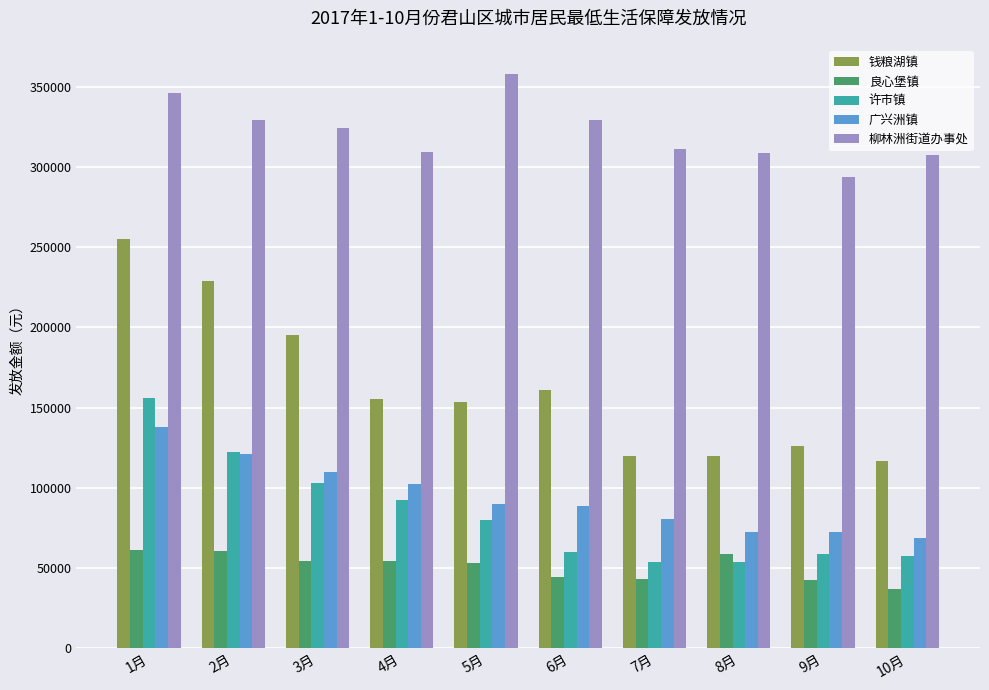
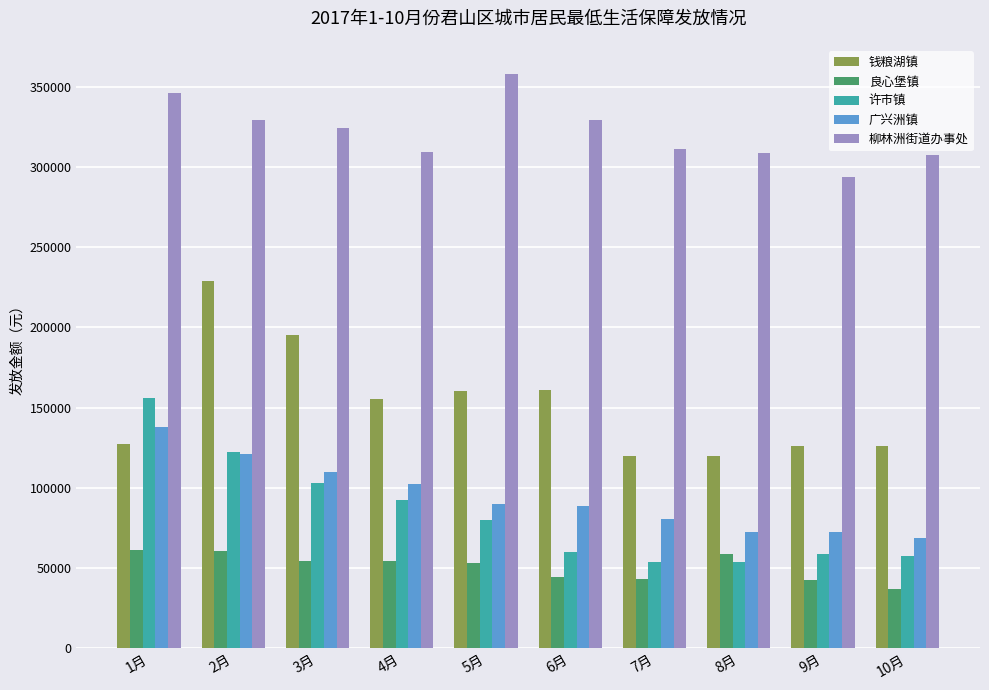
  {
    "钱粮湖镇": {
-     "1月": 255000,
+     "1月": 128000,
      "2月": 229000,
      "3月": 195000,
      "4月": 156000,
-     "5月": 153000,
+     "5月": 160000,
      "6月": 161000,
      "7月": 120000,
      "8月": 120000,
      "9月": 126000,
-     "10月": 117000
+     "10月": 126000
    },
    "良心堡镇": {
      "1月": 62000,
      "2月": 61000,
      "3月": 55000,
      "4月": 55000,
      "5月": 53000,
      "6月": 44000,
      "7月": 43000,
      "8月": 59000,
      "9月": 42000,
      "10月": 37000
    },
    "柳林洲街道办事处": {
      "1月": 346000,
      "2月": 329000,
      "3月": 324000,
      "4月": 310000,
      "5月": 358000,
      "6月": 329000,
      "7月": 311000,
      "8月": 309000,
      "9月": 294000,
      "10月": 307000
    }
  }
